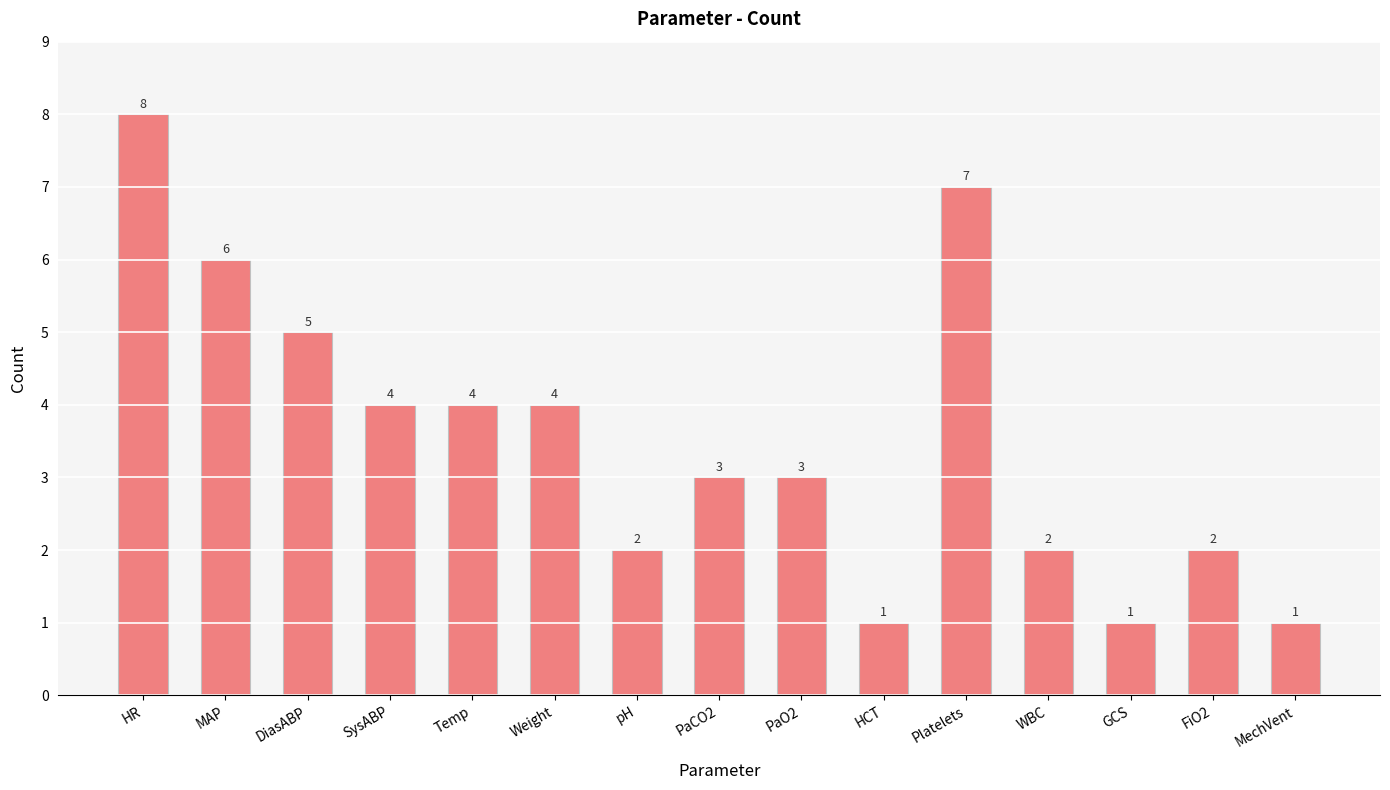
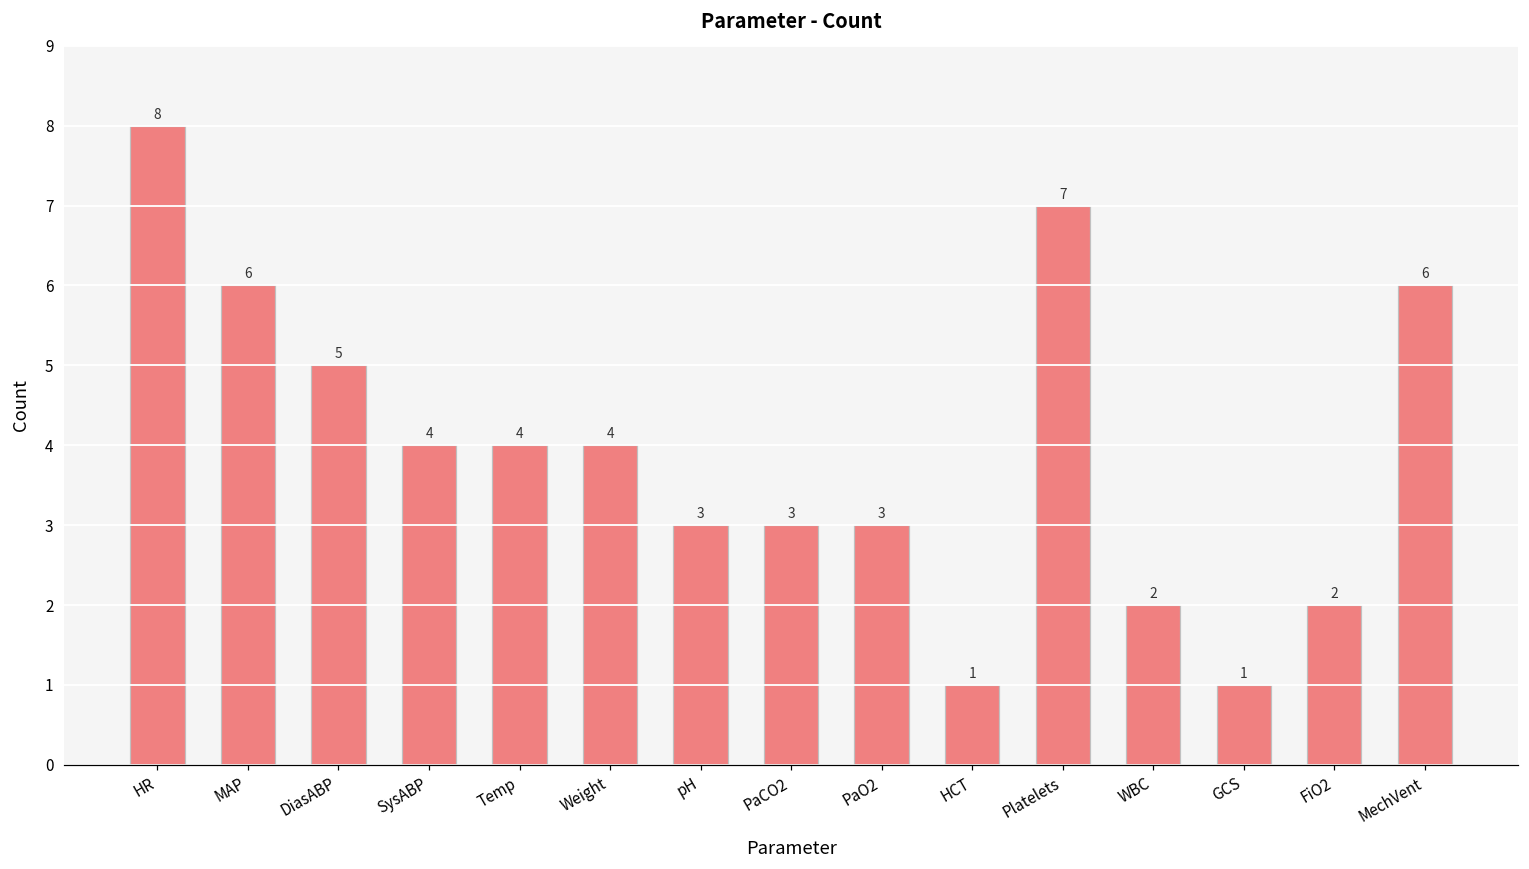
  {
    "HR": 8,
    "MAP": 6,
    "DiasABP": 5,
    "SysABP": 4,
    "Temp": 4,
    "Weight": 4,
-   "pH": 2,
+   "pH": 3,
    "PaCO2": 3,
    "PaO2": 3,
    "HCT": 1,
    "Platelets": 7,
    "WBC": 2,
    "GCS": 1,
    "FiO2": 2,
-   "MechVent": 1
+   "MechVent": 6
  }
